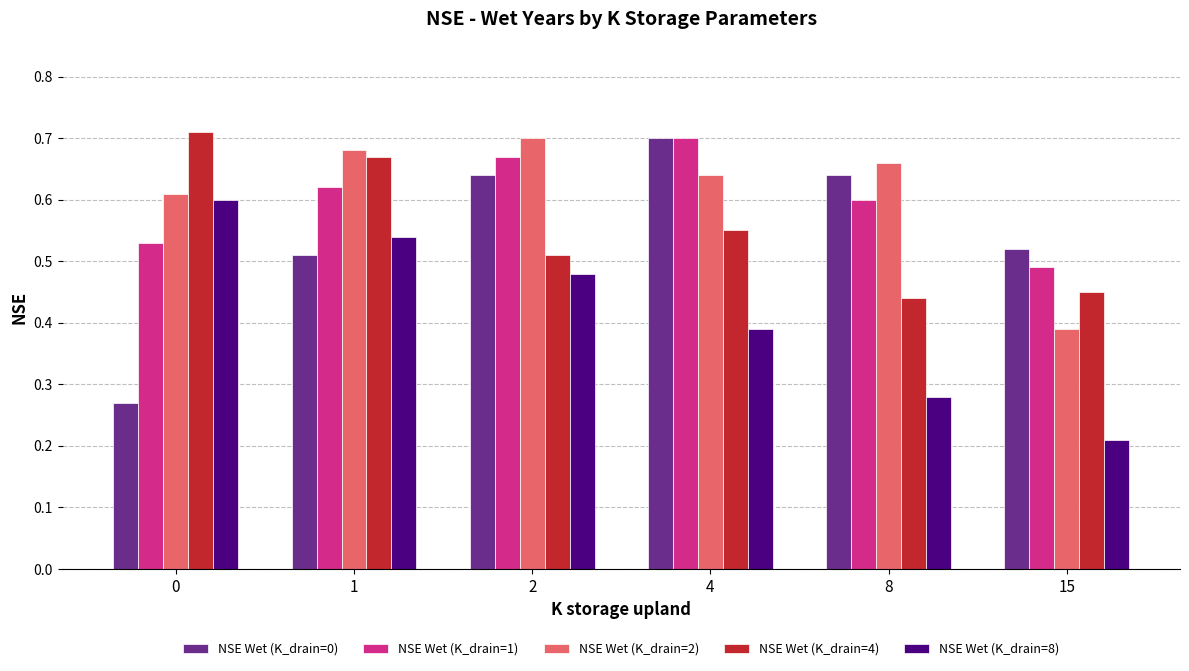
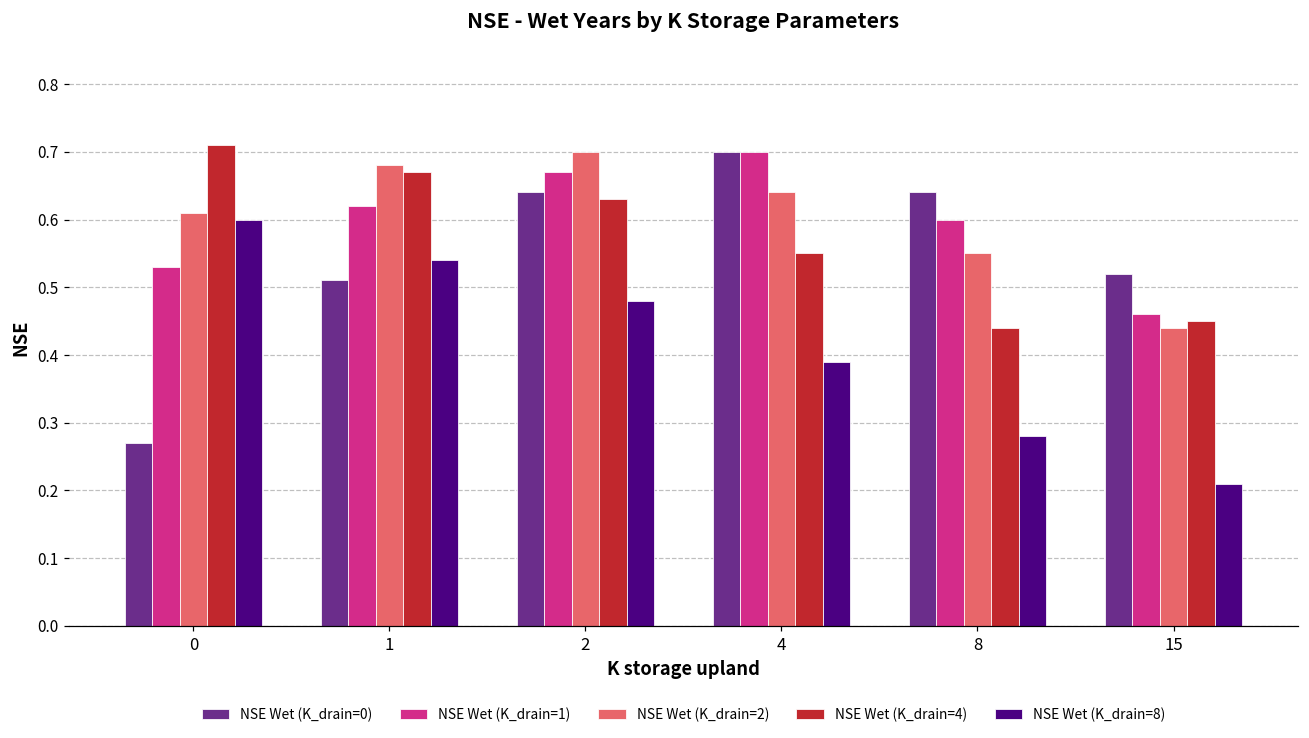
  {
    "NSE Wet (K_drain=1)": {
      "0": 0.53,
      "1": 0.62,
      "2": 0.67,
      "4": 0.70,
      "8": 0.60,
-     "15": 0.49
+     "15": 0.46
    },
    "NSE Wet (K_drain=2)": {
      "0": 0.61,
      "1": 0.68,
      "2": 0.70,
      "4": 0.64,
-     "8": 0.66,
-     "15": 0.39
+     "8": 0.55,
+     "15": 0.44
    },
    "NSE Wet (K_drain=4)": {
      "0": 0.71,
      "1": 0.67,
-     "2": 0.51,
+     "2": 0.63,
      "4": 0.55,
      "8": 0.44,
      "15": 0.45
    }
  }
